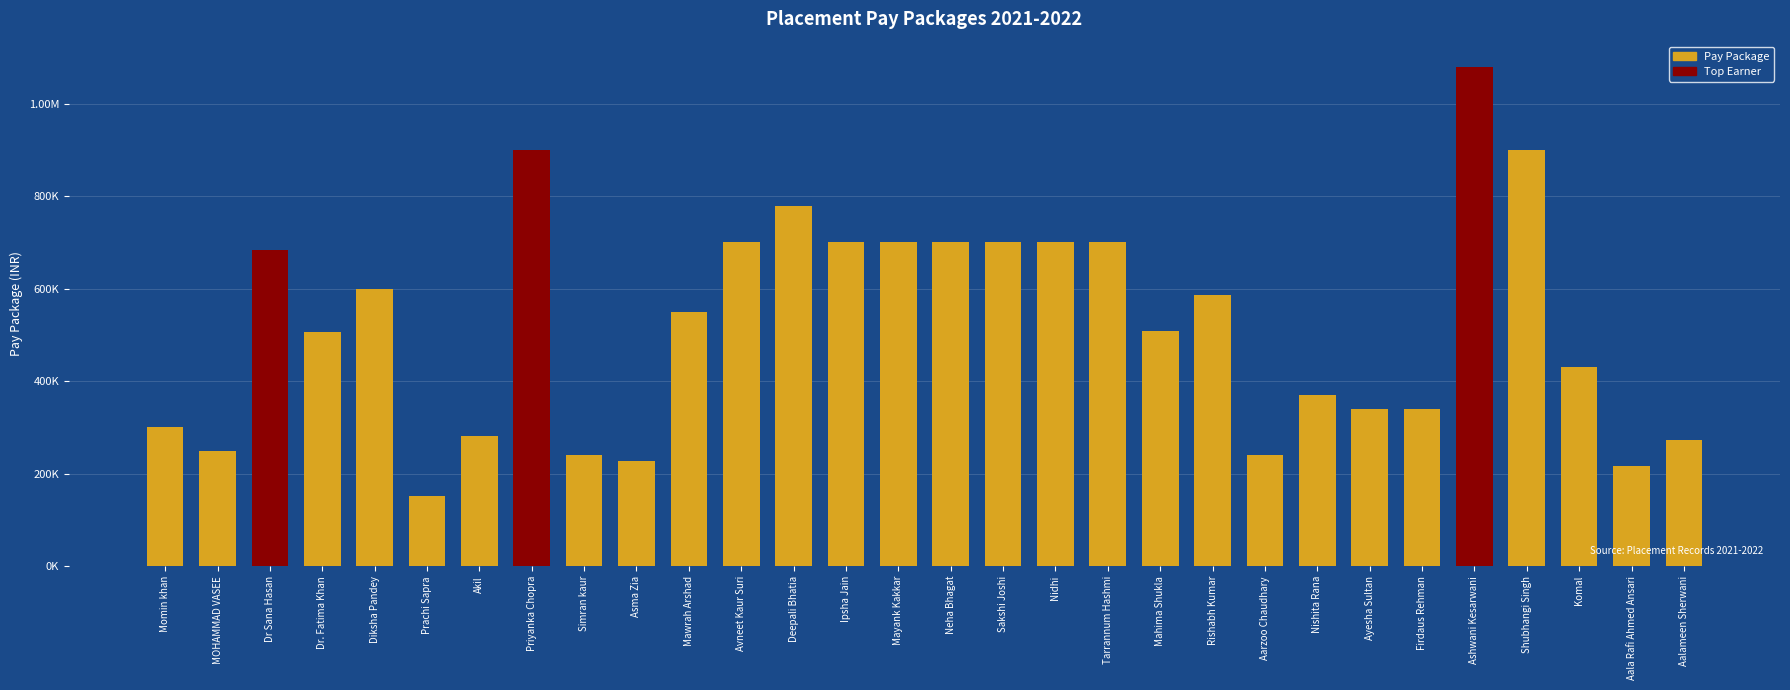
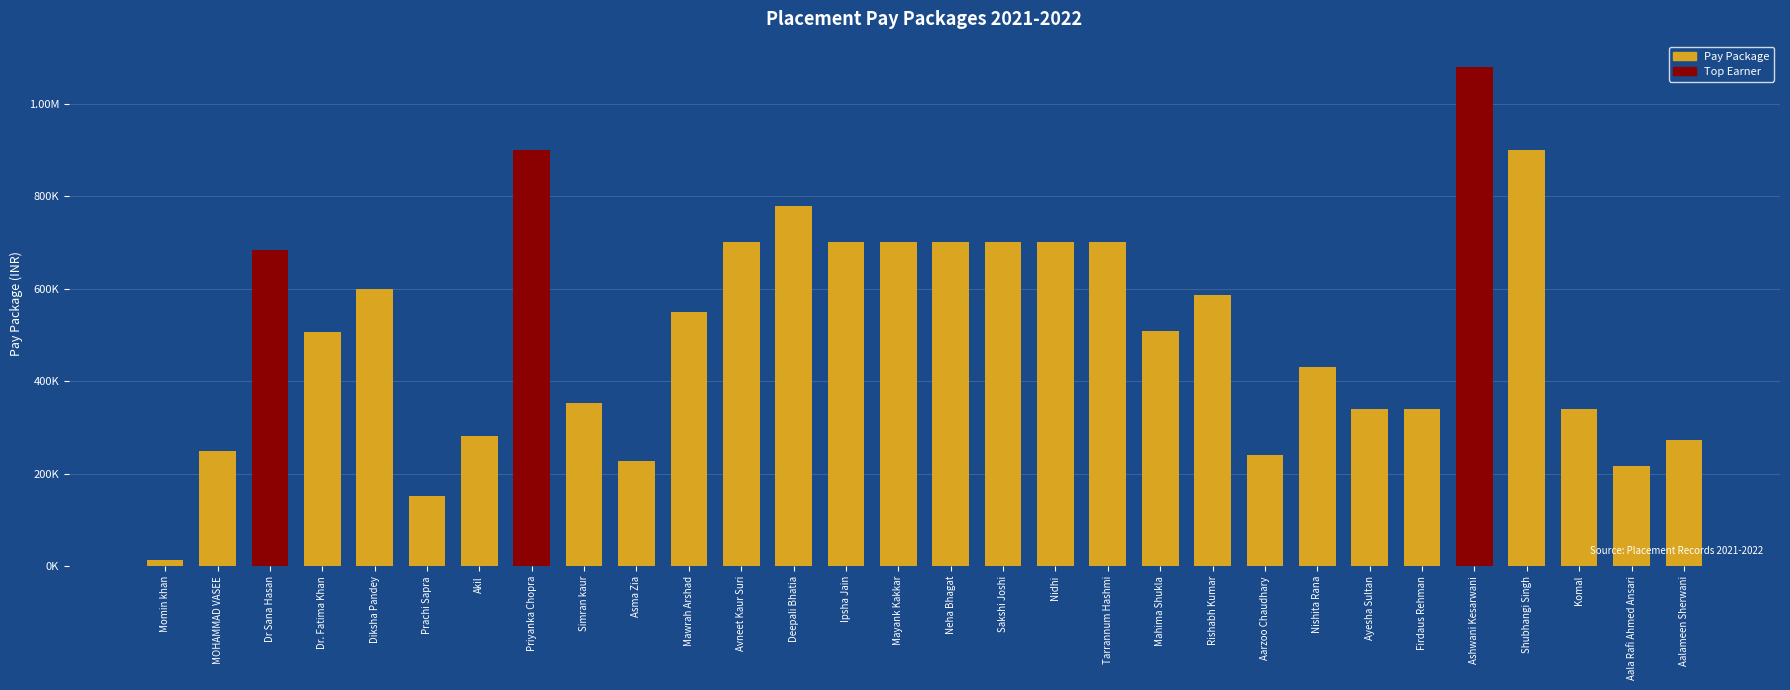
  {
-   "Momin khan": 300000,
+   "Momin khan": 10000,
    "MOHAMMAD VASEE": 250000,
    "Dr Sana Hasan": 680000,
    "Dr. Fatima Khan": 510000,
    "Diksha Pandey": 600000,
    "Prachi Sapra": 150000,
    "Akil": 280000,
    "Priyanka Chopra": 900000,
-   "Simran kaur": 240000,
+   "Simran kaur": 350000,
    "Asma Zia": 230000,
    "Mawrah Arshad": 550000,
    "Avneet Kaur Suri": 700000,
    "Deepali Bhatia": 780000,
    "Ipsha Jain": 700000,
    "Mayank Kakkar": 700000,
    "Neha Bhagat": 700000,
    "Sakshi Joshi": 700000,
    "Nidhi": 700000,
    "Tarrannum Hashmi": 700000,
    "Mahima Shukla": 510000,
    "Rishabh Kumar": 590000,
    "Aarzoo Chaudhary": 240000,
-   "Nishita Rana": 370000,
+   "Nishita Rana": 430000,
    "Ayesha Sultan": 340000,
    "Firdaus Rehman": 340000,
    "Ashwani Kesarwani": 1080000,
    "Shubhangi Singh": 900000,
-   "Komal": 430000,
+   "Komal": 340000,
    "Aala Rafi Ahmed Ansari": 220000
  }
